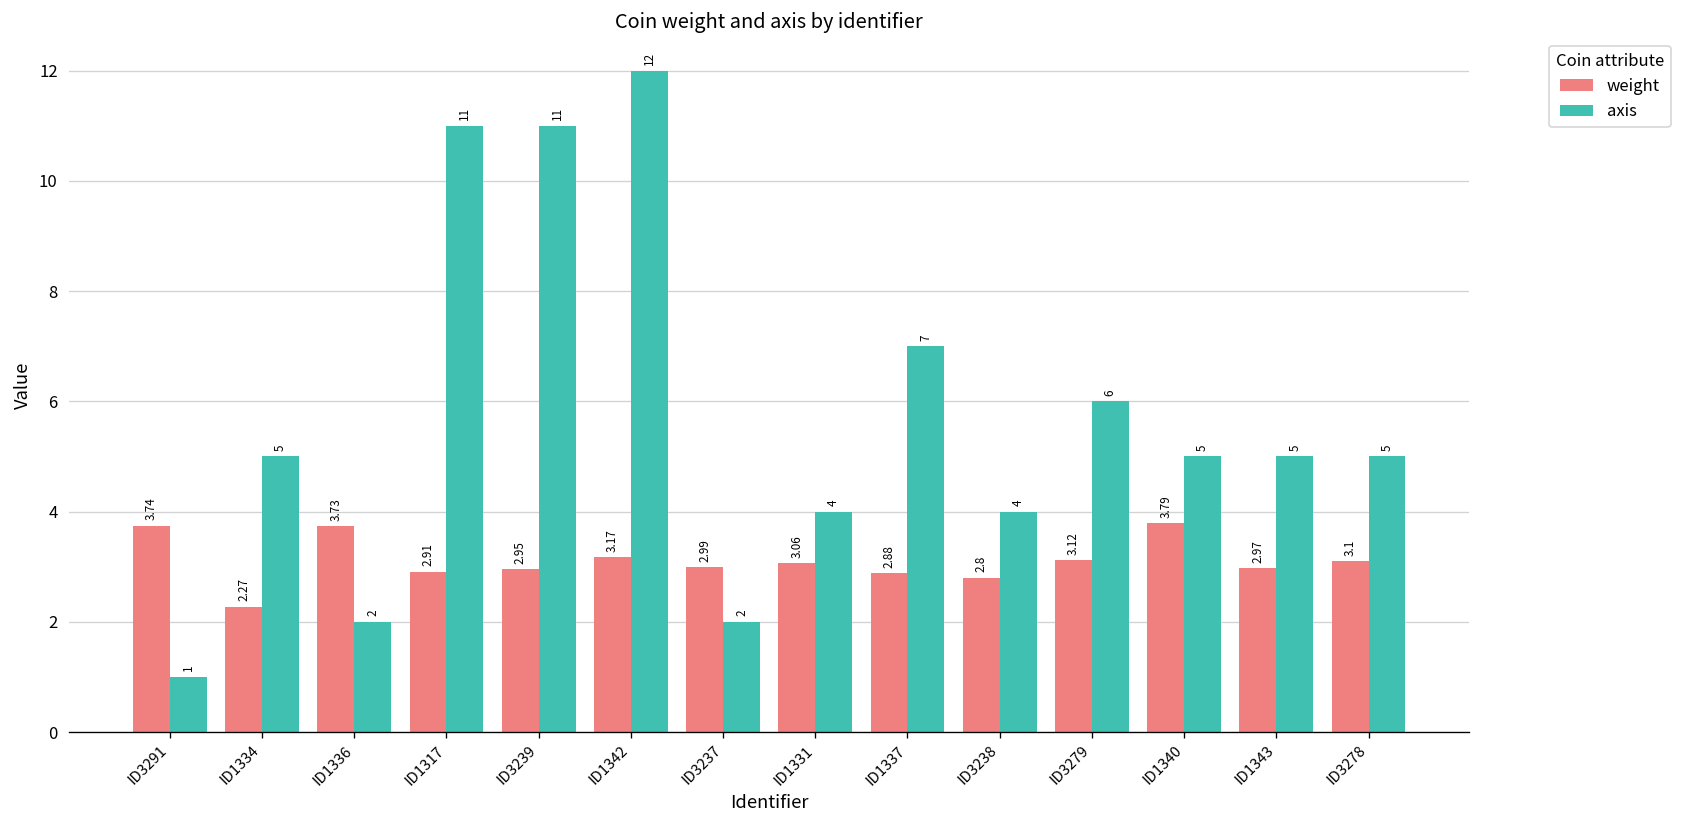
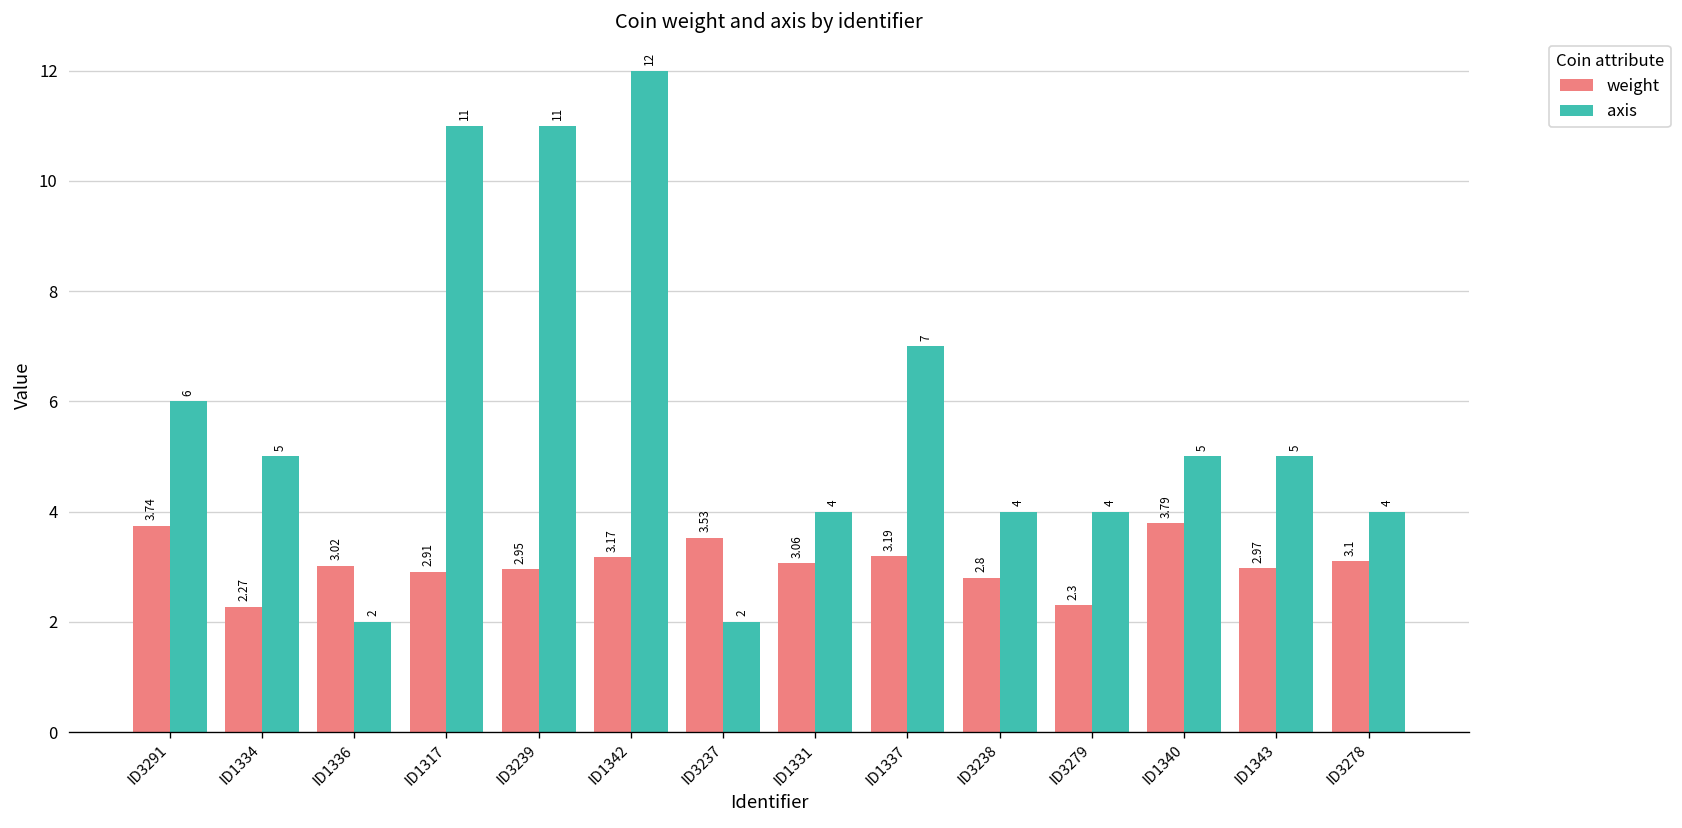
  {
    "weight": {
      "ID3291": 3.74,
      "ID1334": 2.27,
-     "ID1336": 3.73,
+     "ID1336": 3.02,
      "ID1317": 2.91,
      "ID3239": 2.95,
      "ID1342": 3.17,
-     "ID3237": 2.99,
+     "ID3237": 3.53,
      "ID1331": 3.06,
-     "ID1337": 2.88,
+     "ID1337": 3.19,
      "ID3238": 2.8,
-     "ID3279": 3.12,
+     "ID3279": 2.3,
      "ID1340": 3.79,
      "ID1343": 2.97,
      "ID3278": 3.1
    },
    "axis": {
-     "ID3291": 1,
+     "ID3291": 6,
      "ID1334": 5,
      "ID1336": 2,
      "ID1317": 11,
      "ID3239": 11,
      "ID1342": 12,
      "ID3237": 2,
      "ID1331": 4,
      "ID1337": 7,
      "ID3238": 4,
-     "ID3279": 6,
+     "ID3279": 4,
      "ID1340": 5,
      "ID1343": 5,
-     "ID3278": 5
+     "ID3278": 4
    }
  }
